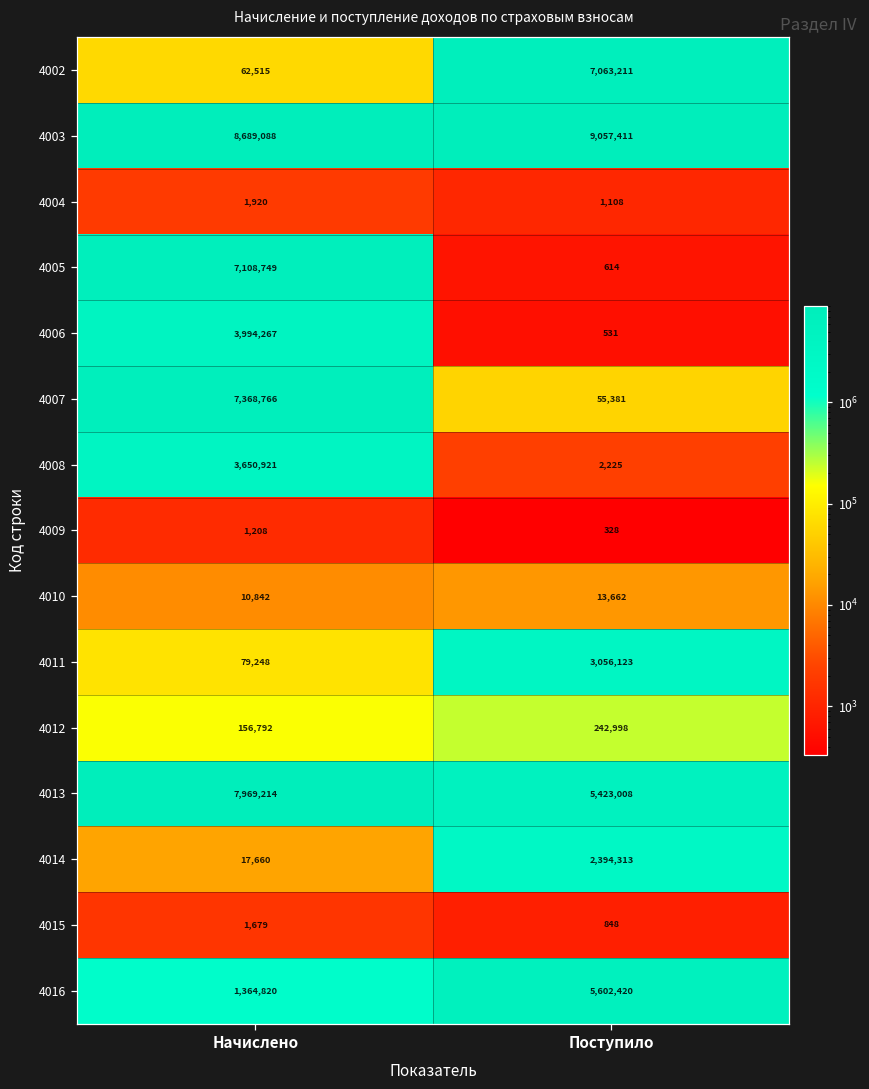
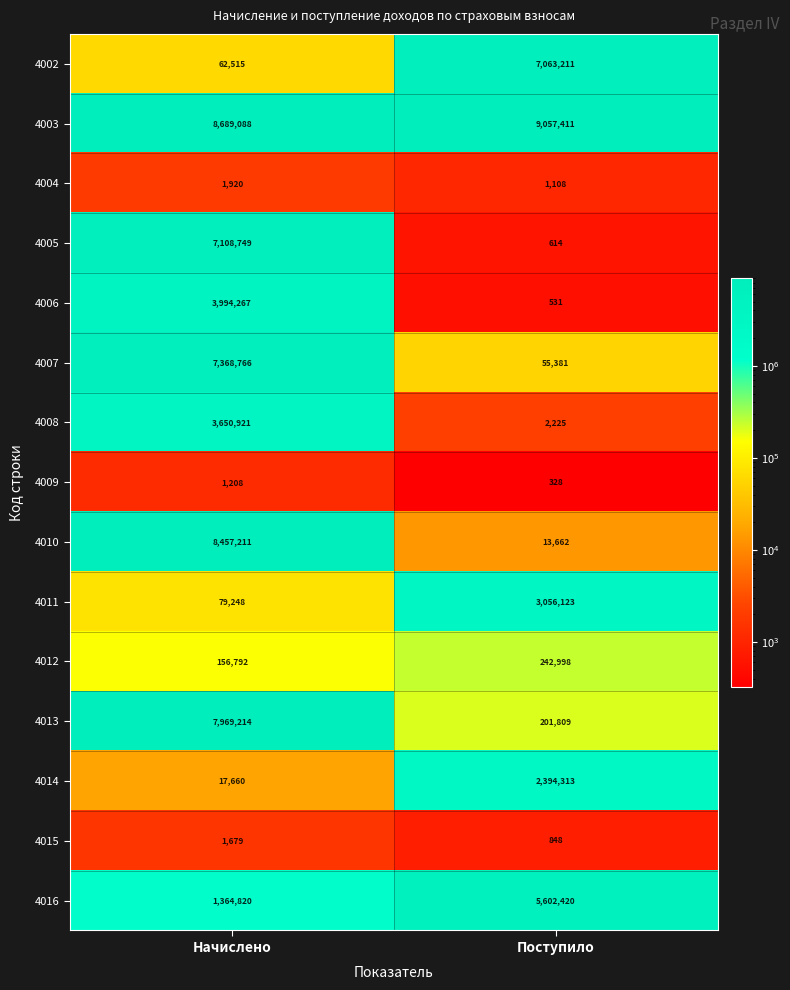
  {
    "4002": {
      "Начислено": "62,515",
      "Поступило": "7,063,211"
    },
    "4003": {
      "Начислено": "8,689,088",
      "Поступило": "9,057,411"
    },
    "4004": {
      "Начислено": "1,920",
      "Поступило": "1,108"
    },
    "4005": {
      "Начислено": "7,108,749",
      "Поступило": "614"
    },
    "4006": {
      "Начислено": "3,994,267",
      "Поступило": "531"
    },
    "4007": {
      "Начислено": "7,368,766",
      "Поступило": "55,381"
    },
    "4008": {
      "Начислено": "3,650,921",
      "Поступило": "2,225"
    },
    "4009": {
      "Начислено": "1,208",
      "Поступило": "328"
    },
    "4010": {
-     "Начислено": "10,842",
+     "Начислено": "8,457,211",
      "Поступило": "13,662"
    },
    "4011": {
      "Начислено": "79,248",
      "Поступило": "3,056,123"
    },
    "4012": {
      "Начислено": "156,792",
      "Поступило": "242,998"
    },
    "4013": {
      "Начислено": "7,969,214",
-     "Поступило": "5,423,008"
+     "Поступило": "201,809"
    },
    "4014": {
      "Начислено": "17,660",
      "Поступило": "2,394,313"
    },
    "4015": {
      "Начислено": "1,679",
      "Поступило": "848"
    },
    "4016": {
      "Начислено": "1,364,820",
      "Поступило": "5,602,420"
    }
  }
